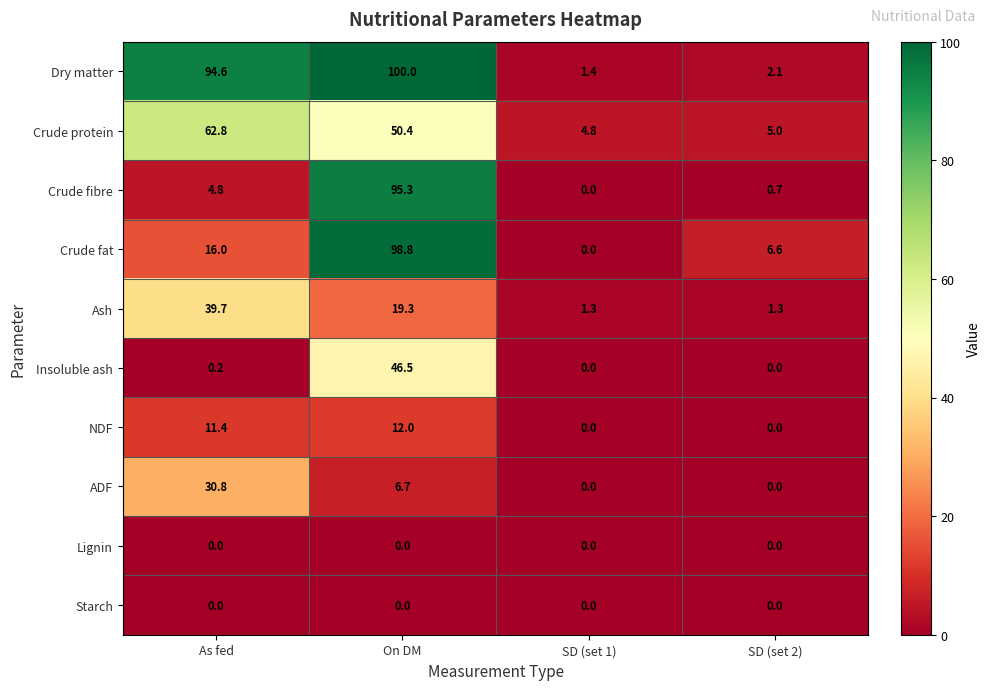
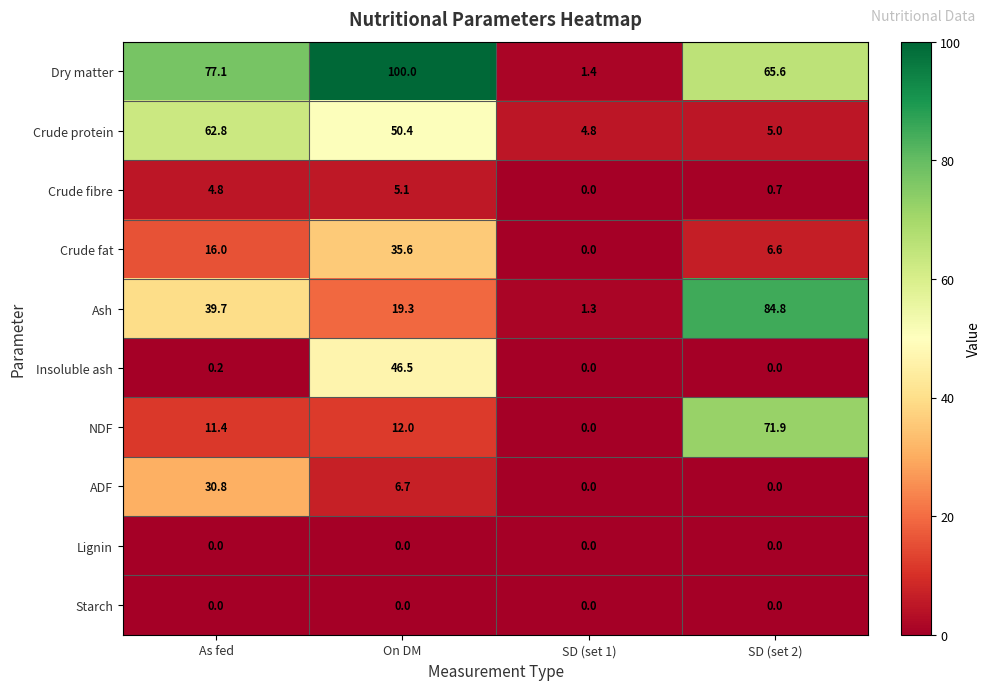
  {
    "Dry matter": {
-     "As fed": 94.6,
+     "As fed": 77.1,
      "On DM": 100.0,
      "SD (set 1)": 1.4,
-     "SD (set 2)": 2.1
+     "SD (set 2)": 65.6
    },
    "Crude protein": {
      "As fed": 62.8,
      "On DM": 50.4,
      "SD (set 1)": 4.8,
      "SD (set 2)": 5.0
    },
    "Crude fibre": {
      "As fed": 4.8,
-     "On DM": 95.3,
+     "On DM": 5.1,
      "SD (set 1)": 0.0,
      "SD (set 2)": 0.7
    },
    "Crude fat": {
      "As fed": 16.0,
-     "On DM": 98.8,
+     "On DM": 35.6,
      "SD (set 1)": 0.0,
      "SD (set 2)": 6.6
    },
    "Ash": {
      "As fed": 39.7,
      "On DM": 19.3,
      "SD (set 1)": 1.3,
-     "SD (set 2)": 1.3
+     "SD (set 2)": 84.8
    },
    "Insoluble ash": {
      "As fed": 0.2,
      "On DM": 46.5,
      "SD (set 1)": 0.0,
      "SD (set 2)": 0.0
    },
    "NDF": {
      "As fed": 11.4,
      "On DM": 12.0,
      "SD (set 1)": 0.0,
-     "SD (set 2)": 0.0
+     "SD (set 2)": 71.9
    },
    "ADF": {
      "As fed": 30.8,
      "On DM": 6.7,
      "SD (set 1)": 0.0,
      "SD (set 2)": 0.0
    },
    "Lignin": {
      "As fed": 0.0,
      "On DM": 0.0,
      "SD (set 1)": 0.0,
      "SD (set 2)": 0.0
    },
    "Starch": {
      "As fed": 0.0,
      "On DM": 0.0,
      "SD (set 1)": 0.0,
      "SD (set 2)": 0.0
    }
  }
